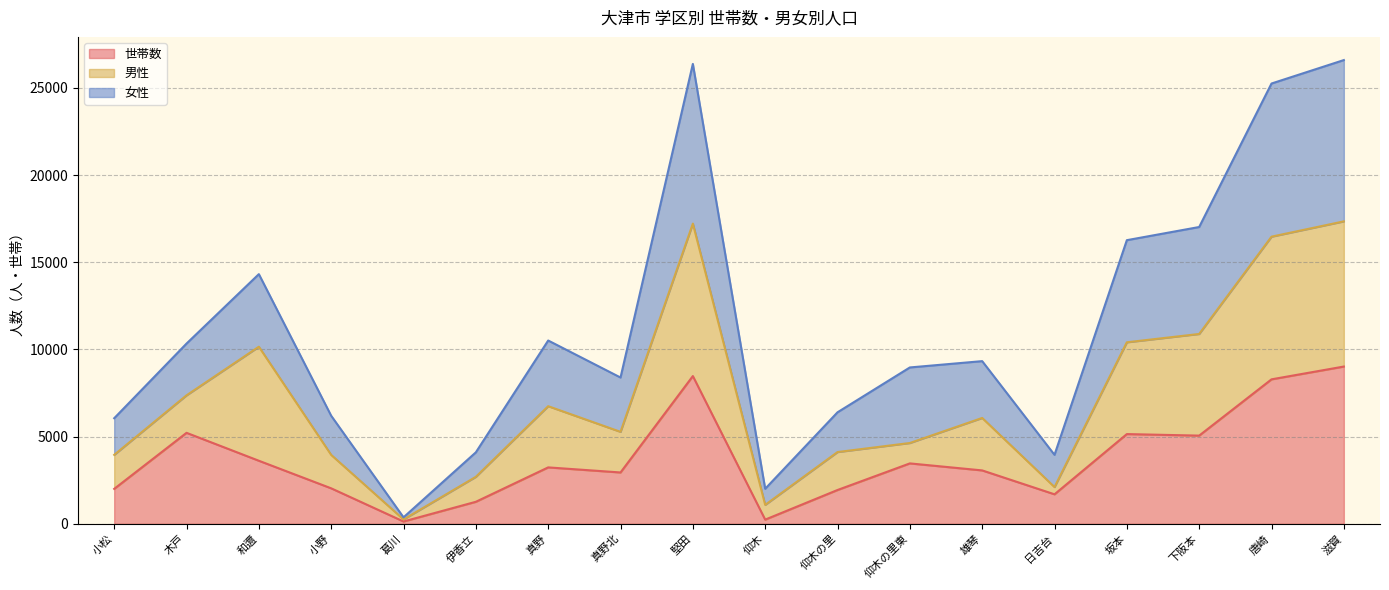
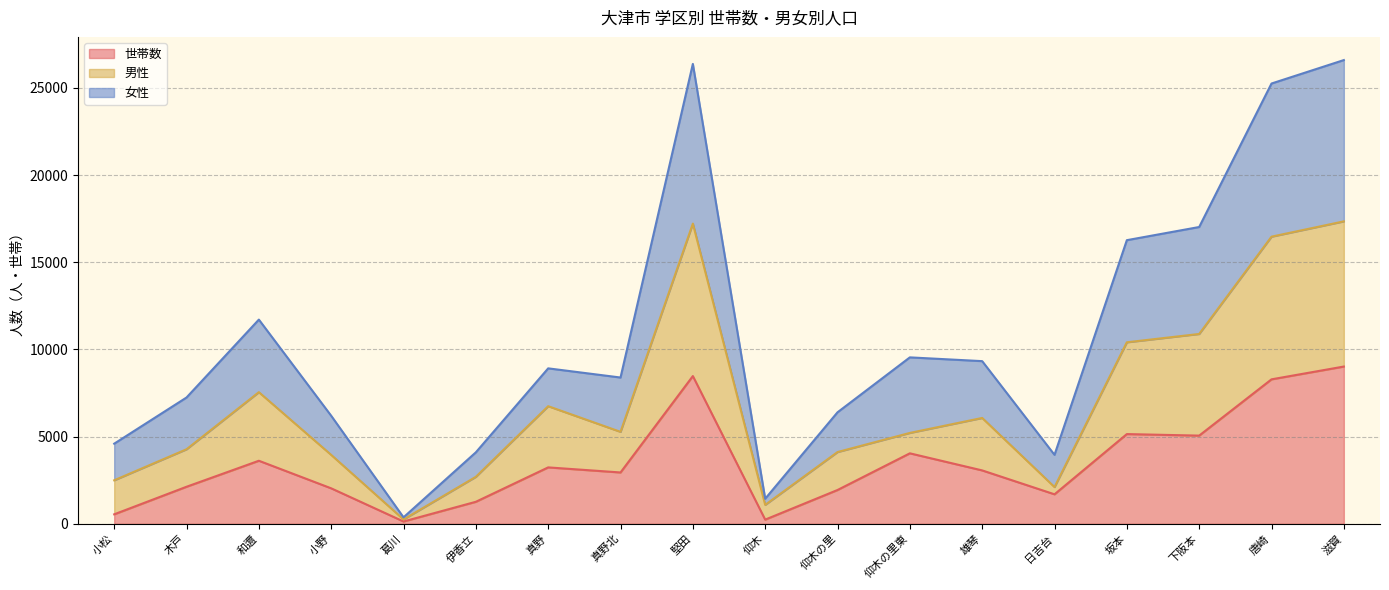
  {
    "世帯数": {
-     "小松": 2000,
-     "木戸": 5200,
+     "小松": 500,
+     "木戸": 2100,
      "和邇": 3600,
      "小野": 2000,
      "伊香立": 1300,
      "真野": 3200,
      "真野北": 2900,
      "堅田": 8500,
      "仰木": 200,
      "仰木の里": 1900,
-     "仰木の里東": 3500,
+     "仰木の里東": 4000,
      "雄琴": 3100,
      "日吉台": 1700,
      "坂本": 5100,
      "下阪本": 5100,
      "唐崎": 8300,
      "滋賀": 9000
    },
    "男性": {
      "小松": 2000,
      "木戸": 2200,
-     "和邇": 6500,
+     "和邇": 3900,
      "小野": 1900,
      "伊香立": 1400,
      "真野": 3500,
      "真野北": 2300,
      "堅田": 8700,
      "仰木": 800,
      "仰木の里": 2200,
      "仰木の里東": 1200,
      "雄琴": 3000,
      "日吉台": 400,
      "坂本": 5300,
      "下阪本": 5800,
      "唐崎": 8200,
      "滋賀": 8300
    },
    "女性": {
      "小松": 2100,
      "木戸": 3000,
      "和邇": 4200,
      "小野": 2200,
      "伊香立": 1400,
-     "真野": 3800,
+     "真野": 2200,
      "真野北": 3100,
      "堅田": 9200,
-     "仰木": 900,
+     "仰木": 400,
      "仰木の里": 2300,
      "仰木の里東": 4300,
      "雄琴": 3300,
      "日吉台": 1800,
      "坂本": 5900,
      "下阪本": 6100,
      "唐崎": 8800,
      "滋賀": 9300
    }
  }
